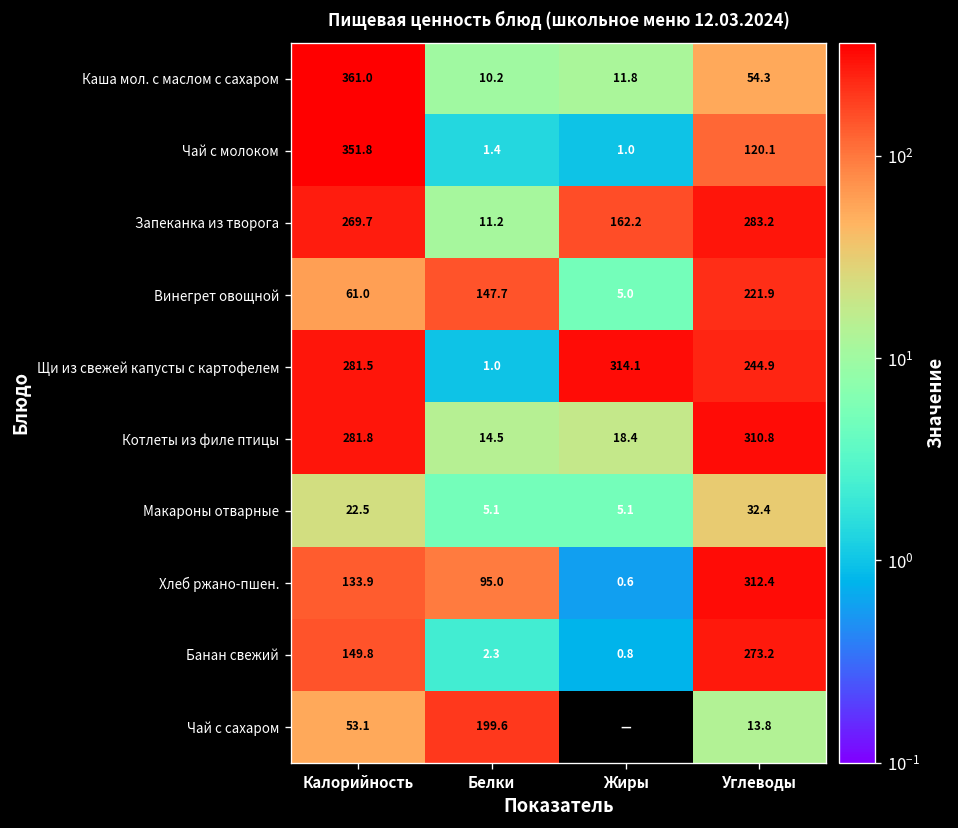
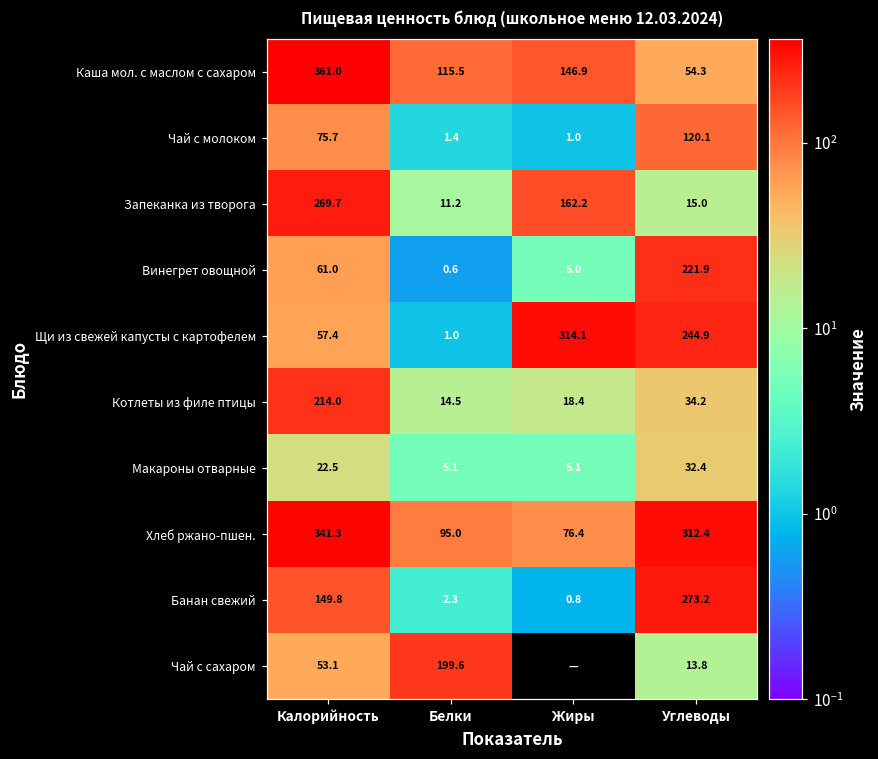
  {
    "Каша мол. с маслом с сахаром": {
      "Калорийность": 361.0,
-     "Белки": 10.2,
-     "Жиры": 11.8,
+     "Белки": 115.5,
+     "Жиры": 146.9,
      "Углеводы": 54.3
    },
    "Чай с молоком": {
-     "Калорийность": 351.8,
+     "Калорийность": 75.7,
      "Белки": 1.4,
      "Жиры": 1.0,
      "Углеводы": 120.1
    },
    "Запеканка из творога": {
      "Калорийность": 269.7,
      "Белки": 11.2,
      "Жиры": 162.2,
-     "Углеводы": 283.2
+     "Углеводы": 15.0
    },
    "Винегрет овощной": {
      "Калорийность": 61.0,
-     "Белки": 147.7,
+     "Белки": 0.6,
      "Жиры": 5.0,
      "Углеводы": 221.9
    },
    "Щи из свежей капусты с картофелем": {
-     "Калорийность": 281.5,
+     "Калорийность": 57.4,
      "Белки": 1.0,
      "Жиры": 314.1,
      "Углеводы": 244.9
    },
    "Котлеты из филе птицы": {
-     "Калорийность": 281.8,
+     "Калорийность": 214.0,
      "Белки": 14.5,
      "Жиры": 18.4,
-     "Углеводы": 310.8
+     "Углеводы": 34.2
    },
    "Макароны отварные": {
      "Калорийность": 22.5,
      "Белки": 5.1,
      "Жиры": 5.1,
      "Углеводы": 32.4
    },
    "Хлеб ржано-пшен.": {
-     "Калорийность": 133.9,
+     "Калорийность": 341.3,
      "Белки": 95.0,
-     "Жиры": 0.6,
+     "Жиры": 76.4,
      "Углеводы": 312.4
    },
    "Банан свежий": {
      "Калорийность": 149.8,
      "Белки": 2.3,
      "Жиры": 0.8,
      "Углеводы": 273.2
    },
    "Чай с сахаром": {
      "Калорийность": 53.1,
      "Белки": 199.6,
      "Углеводы": 13.8
    }
  }
